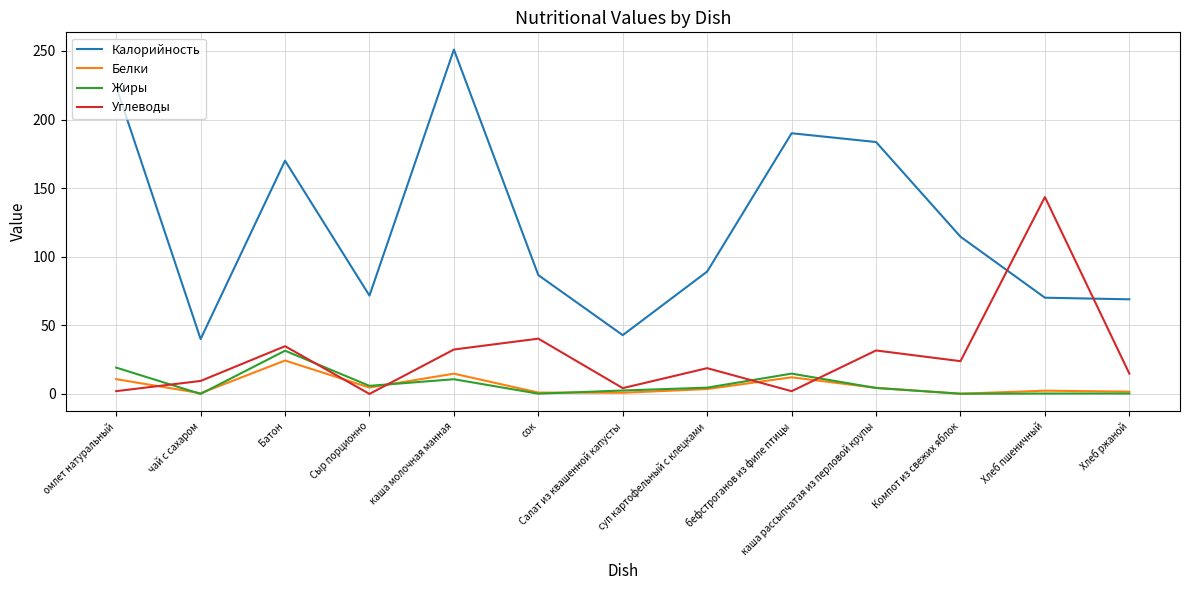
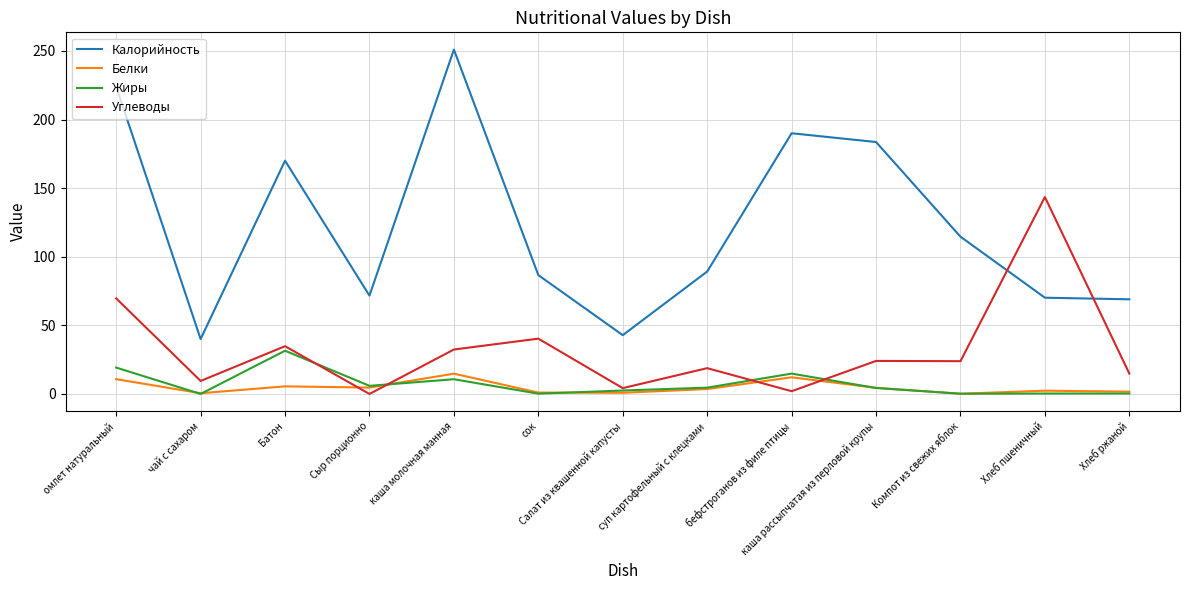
  {
    "Калорийность": {
      "чай с сахаром": 40,
      "Батон": 170,
      "Сыр порционно": 72,
      "каша молочная манная": 251,
      "сок": 87,
      "Салат из квашенной капусты": 43,
      "суп картофельный с клецками": 89,
      "бефстроганов из филе птицы": 190,
      "каша рассыпчатая из перловой крупы": 184,
      "Компот из свежих яблок": 115,
      "Хлеб пшеничный": 70,
      "Хлеб ржаной": 69
    },
    "Белки": {
      "омлет натуральный": 11,
-     "Батон": 24,
+     "Батон": 6,
      "каша молочная манная": 15,
      "бефстроганов из филе птицы": 12,
      "Хлеб пшеничный": 2
    },
    "Жиры": {
      "омлет натуральный": 19,
      "Батон": 32,
      "каша молочная манная": 11,
      "бефстроганов из филе птицы": 15,
      "Хлеб пшеничный": 0
    },
    "Углеводы": {
-     "омлет натуральный": 2,
+     "омлет натуральный": 70,
      "чай с сахаром": 9,
      "Батон": 35,
      "Сыр порционно": 0,
      "каша молочная манная": 32,
      "сок": 40,
      "суп картофельный с клецками": 19,
      "бефстроганов из филе птицы": 2,
-     "каша рассыпчатая из перловой крупы": 32,
+     "каша рассыпчатая из перловой крупы": 24,
      "Компот из свежих яблок": 24,
      "Хлеб пшеничный": 143,
      "Хлеб ржаной": 15
    }
  }
